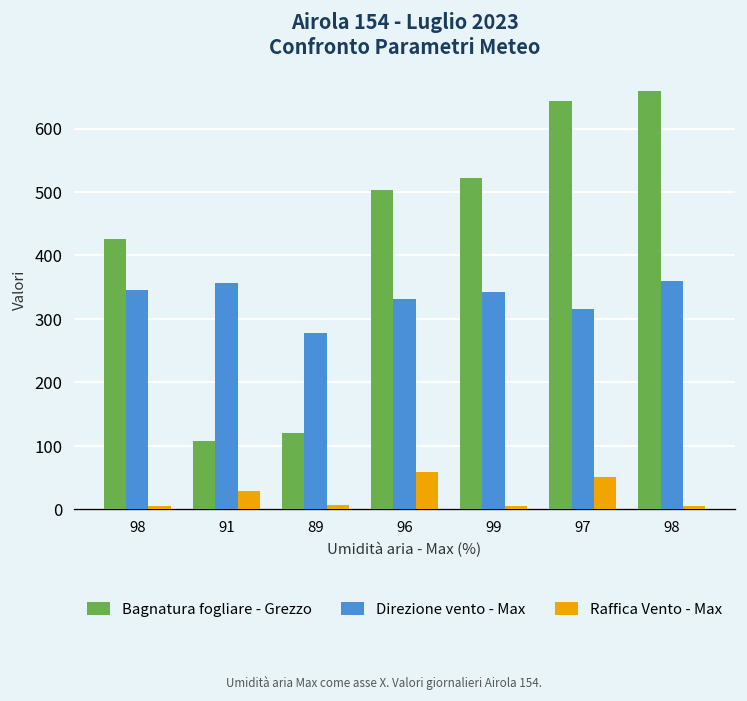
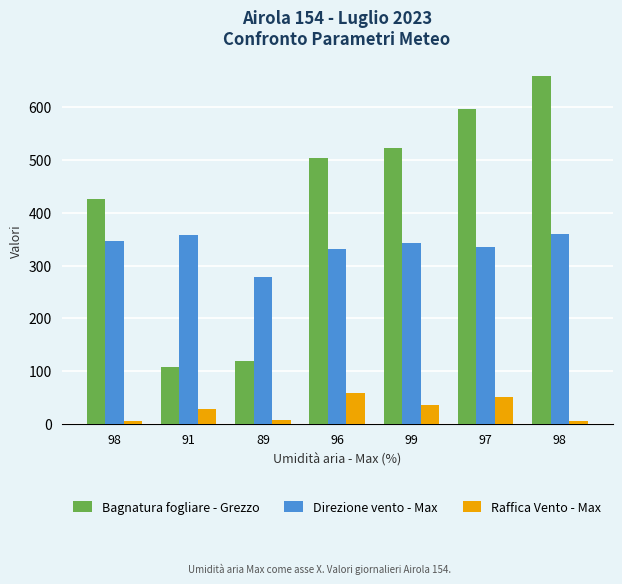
  {
    "Bagnatura fogliare - Grezzo": {
      "91": 110,
      "89": 120,
      "96": 500,
      "99": 520,
-     "97": 640
+     "97": 600
    },
    "Direzione vento - Max": {
      "91": 360,
      "89": 280,
      "96": 330,
      "99": 340,
-     "97": 320
+     "97": 340
    },
    "Raffica Vento - Max": {
      "91": 30,
      "89": 10,
      "96": 60,
-     "99": 10,
+     "99": 40,
      "97": 50
    }
  }
